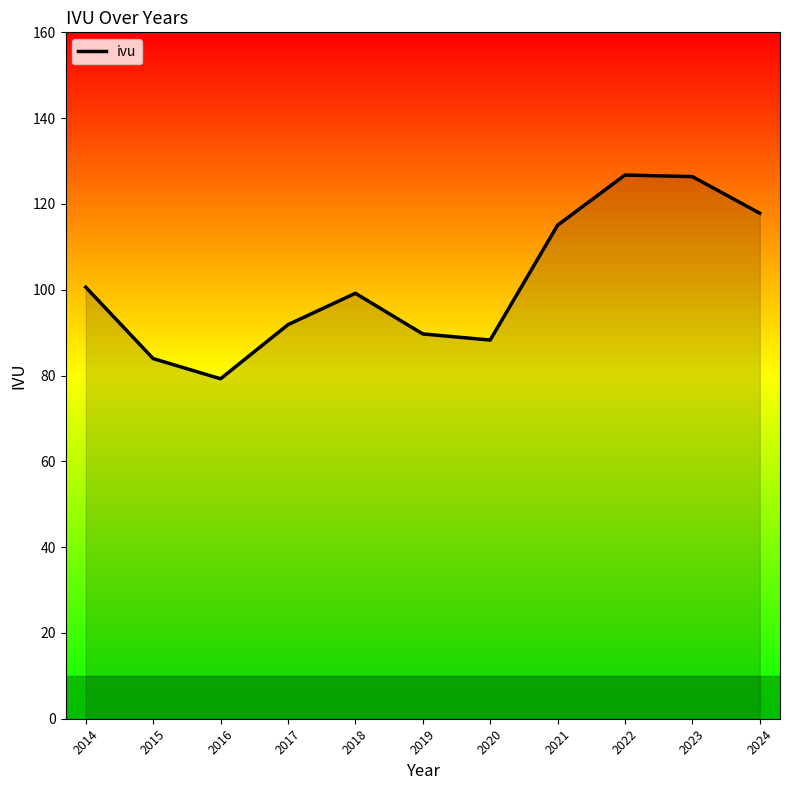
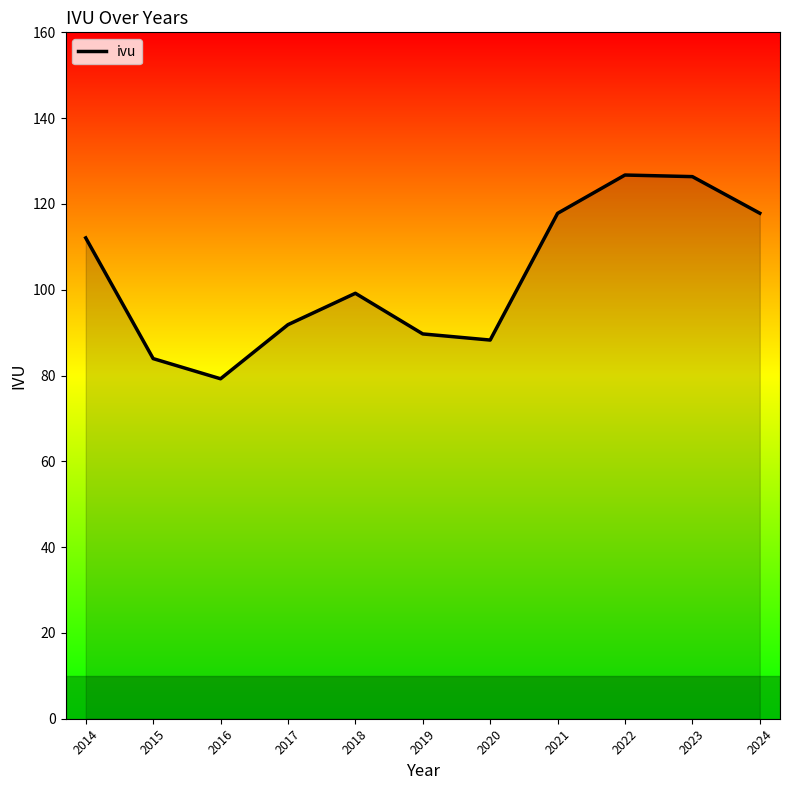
  {
-   "2014": 101,
+   "2014": 112,
    "2015": 84,
    "2016": 79,
    "2017": 92,
    "2018": 99,
    "2019": 90,
    "2020": 88,
-   "2021": 115,
+   "2021": 118,
    "2022": 127,
    "2023": 126,
    "2024": 118
  }
